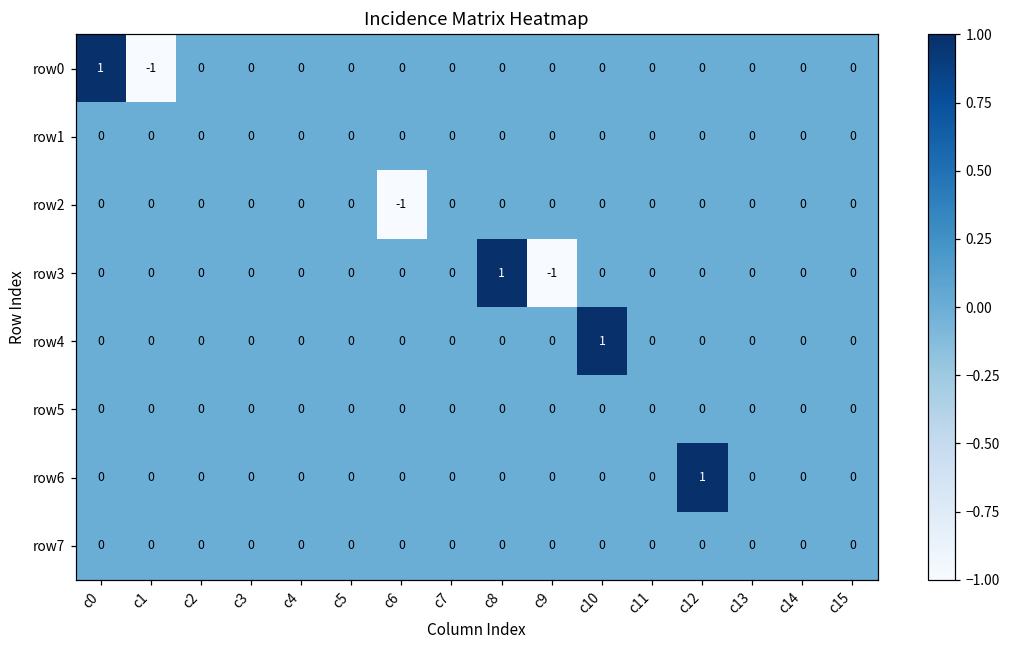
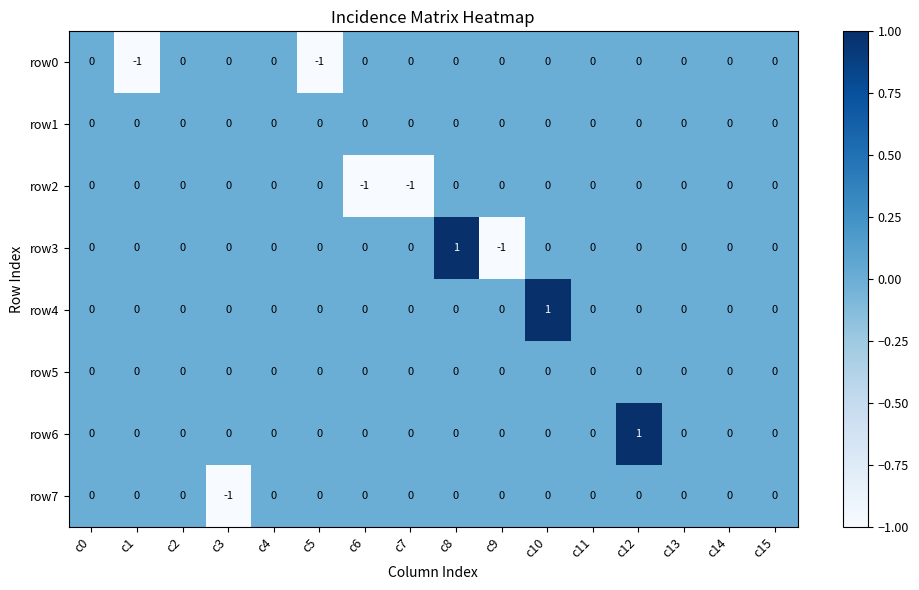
  {
    "row0": {
-     "c0": 1,
+     "c0": 0,
      "c1": -1,
      "c2": 0,
      "c3": 0,
      "c4": 0,
-     "c5": 0,
+     "c5": -1,
      "c6": 0,
      "c7": 0,
      "c8": 0,
      "c9": 0,
      "c10": 0,
      "c11": 0,
      "c12": 0,
      "c13": 0,
      "c14": 0,
      "c15": 0
    },
    "row1": {
      "c0": 0,
      "c1": 0,
      "c2": 0,
      "c3": 0,
      "c4": 0,
      "c5": 0,
      "c6": 0,
      "c7": 0,
      "c8": 0,
      "c9": 0,
      "c10": 0,
      "c11": 0,
      "c12": 0,
      "c13": 0,
      "c14": 0,
      "c15": 0
    },
    "row2": {
      "c0": 0,
      "c1": 0,
      "c2": 0,
      "c3": 0,
      "c4": 0,
      "c5": 0,
      "c6": -1,
-     "c7": 0,
+     "c7": -1,
      "c8": 0,
      "c9": 0,
      "c10": 0,
      "c11": 0,
      "c12": 0,
      "c13": 0,
      "c14": 0,
      "c15": 0
    },
    "row3": {
      "c0": 0,
      "c1": 0,
      "c2": 0,
      "c3": 0,
      "c4": 0,
      "c5": 0,
      "c6": 0,
      "c7": 0,
      "c8": 1,
      "c9": -1,
      "c10": 0,
      "c11": 0,
      "c12": 0,
      "c13": 0,
      "c14": 0,
      "c15": 0
    },
    "row4": {
      "c0": 0,
      "c1": 0,
      "c2": 0,
      "c3": 0,
      "c4": 0,
      "c5": 0,
      "c6": 0,
      "c7": 0,
      "c8": 0,
      "c9": 0,
      "c10": 1,
      "c11": 0,
      "c12": 0,
      "c13": 0,
      "c14": 0,
      "c15": 0
    },
    "row5": {
      "c0": 0,
      "c1": 0,
      "c2": 0,
      "c3": 0,
      "c4": 0,
      "c5": 0,
      "c6": 0,
      "c7": 0,
      "c8": 0,
      "c9": 0,
      "c10": 0,
      "c11": 0,
      "c12": 0,
      "c13": 0,
      "c14": 0,
      "c15": 0
    },
    "row6": {
      "c0": 0,
      "c1": 0,
      "c2": 0,
      "c3": 0,
      "c4": 0,
      "c5": 0,
      "c6": 0,
      "c7": 0,
      "c8": 0,
      "c9": 0,
      "c10": 0,
      "c11": 0,
      "c12": 1,
      "c13": 0,
      "c14": 0,
      "c15": 0
    },
    "row7": {
      "c0": 0,
      "c1": 0,
      "c2": 0,
-     "c3": 0,
+     "c3": -1,
      "c4": 0,
      "c5": 0,
      "c6": 0,
      "c7": 0,
      "c8": 0,
      "c9": 0,
      "c10": 0,
      "c11": 0,
      "c12": 0,
      "c13": 0,
      "c14": 0,
      "c15": 0
    }
  }
